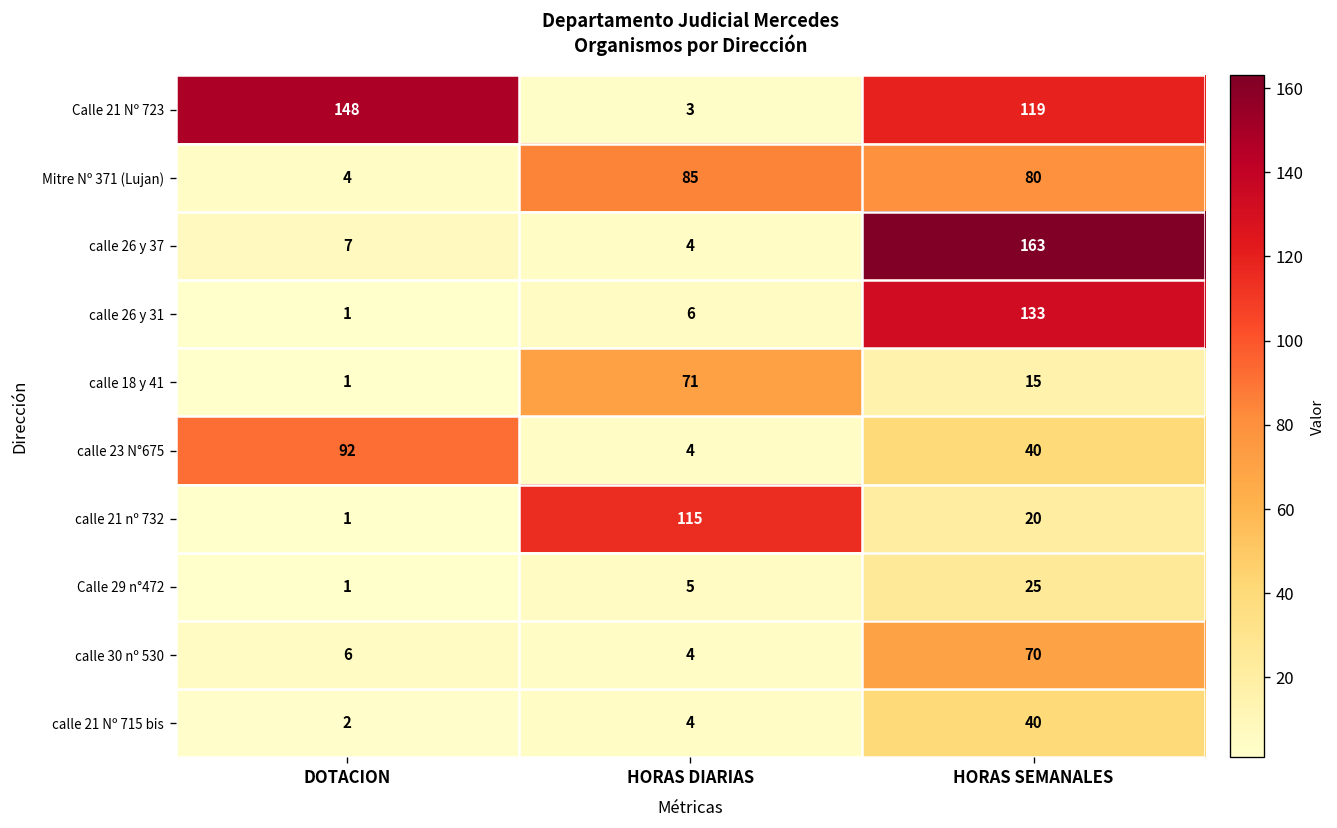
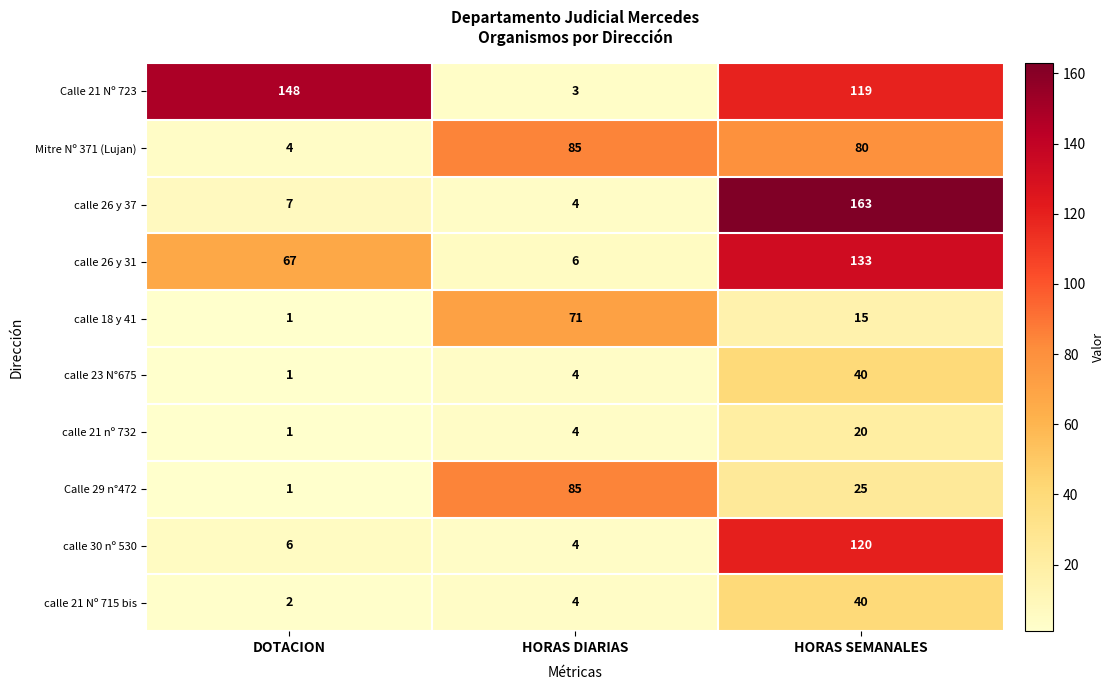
  {
    "Calle 21 Nº 723": {
      "DOTACION": 148,
      "HORAS DIARIAS": 3,
      "HORAS SEMANALES": 119
    },
    "Mitre Nº 371 (Lujan)": {
      "DOTACION": 4,
      "HORAS DIARIAS": 85,
      "HORAS SEMANALES": 80
    },
    "calle 26 y 37": {
      "DOTACION": 7,
      "HORAS DIARIAS": 4,
      "HORAS SEMANALES": 163
    },
    "calle 26 y 31": {
-     "DOTACION": 1,
+     "DOTACION": 67,
      "HORAS DIARIAS": 6,
      "HORAS SEMANALES": 133
    },
    "calle 18 y 41": {
      "DOTACION": 1,
      "HORAS DIARIAS": 71,
      "HORAS SEMANALES": 15
    },
    "calle 23 N°675": {
-     "DOTACION": 92,
+     "DOTACION": 1,
      "HORAS DIARIAS": 4,
      "HORAS SEMANALES": 40
    },
    "calle 21 nº 732": {
      "DOTACION": 1,
-     "HORAS DIARIAS": 115,
+     "HORAS DIARIAS": 4,
      "HORAS SEMANALES": 20
    },
    "Calle 29 n°472": {
      "DOTACION": 1,
-     "HORAS DIARIAS": 5,
+     "HORAS DIARIAS": 85,
      "HORAS SEMANALES": 25
    },
    "calle 30 nº 530": {
      "DOTACION": 6,
      "HORAS DIARIAS": 4,
-     "HORAS SEMANALES": 70
+     "HORAS SEMANALES": 120
    },
    "calle 21 Nº 715 bis": {
      "DOTACION": 2,
      "HORAS DIARIAS": 4,
      "HORAS SEMANALES": 40
    }
  }
